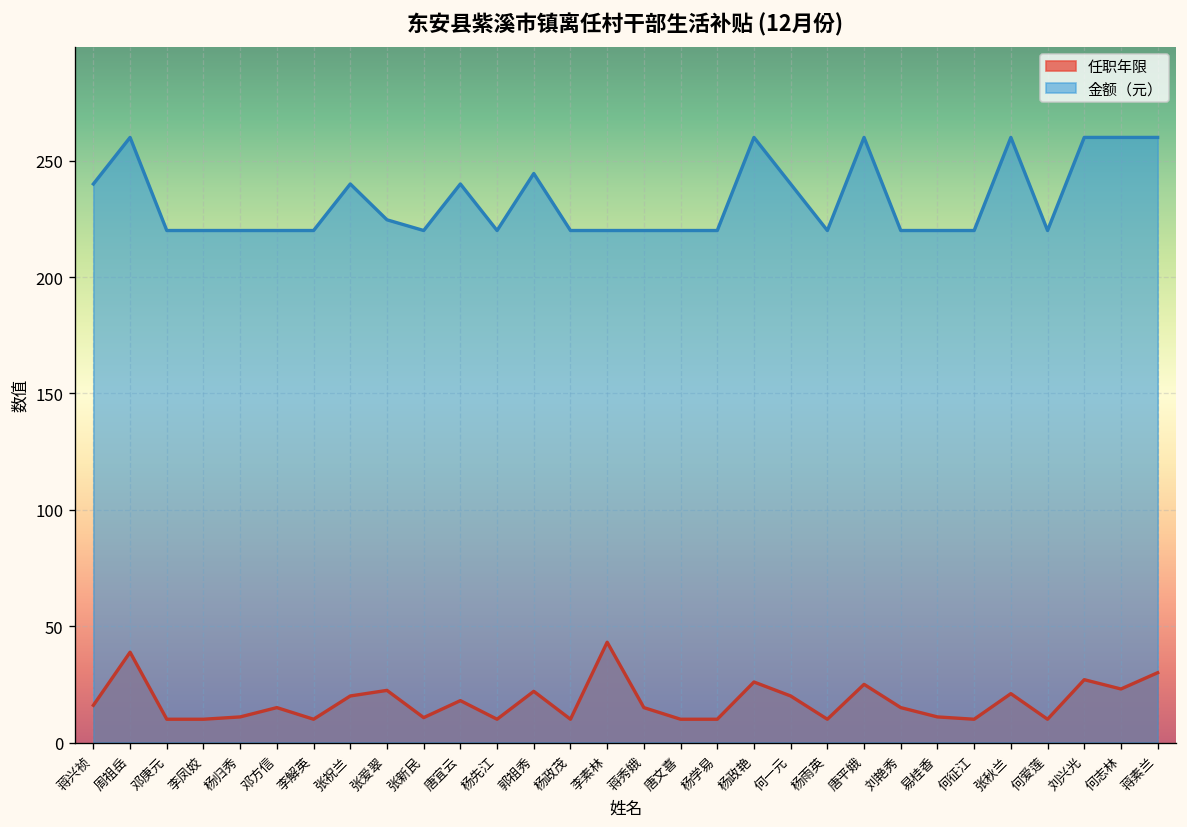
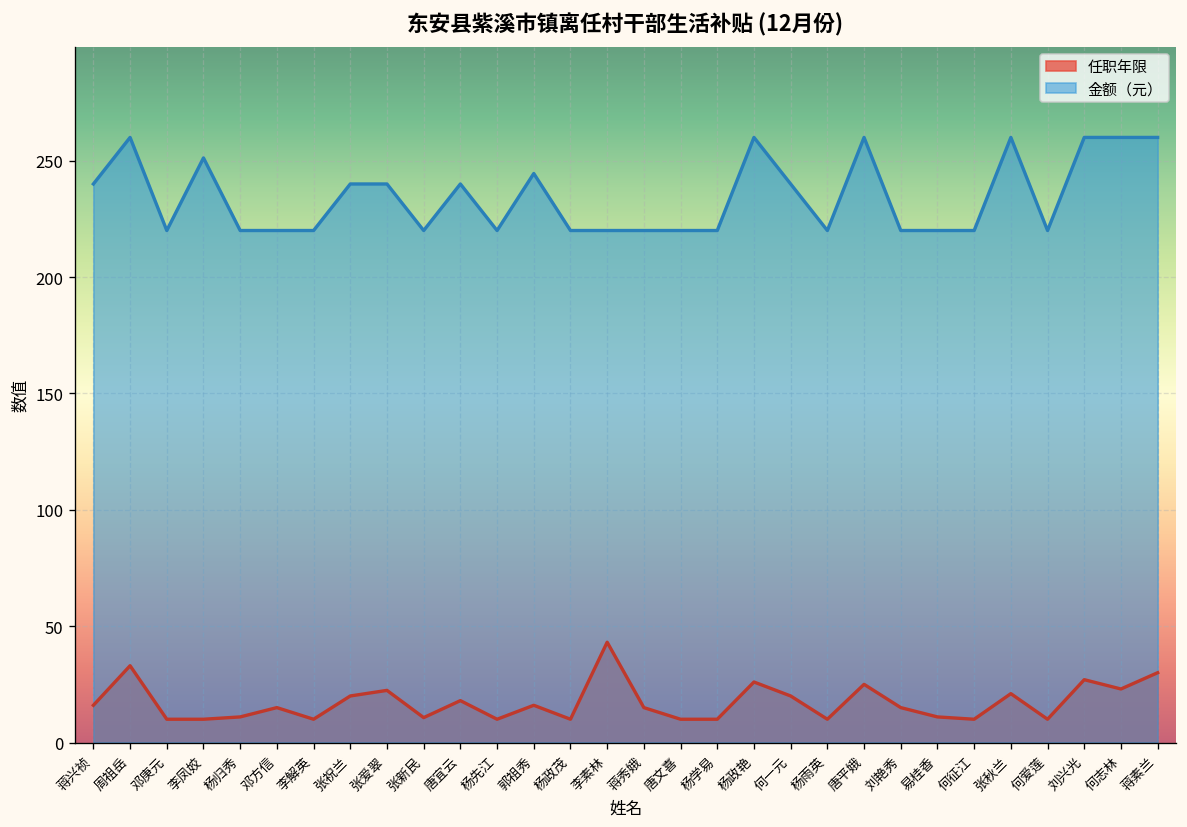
  {
    "任职年限": {
      "蒋兴祯": 16,
-     "周祖岳": 39,
+     "周祖岳": 33,
      "邓庚元": 10,
      "李凤姣": 10,
      "杨归秀": 11,
      "邓方信": 15,
      "李解英": 10,
      "张祝兰": 20,
      "张爱翠": 22,
      "张新民": 11,
      "唐宜云": 18,
      "杨先江": 10,
-     "郭祖秀": 22,
+     "郭祖秀": 16,
      "杨政茂": 10,
      "李素林": 43,
      "蒋秀娥": 15,
      "唐文喜": 10,
      "杨学易": 10,
      "杨政艳": 26,
      "何一元": 20,
      "杨雨英": 10,
      "唐平娥": 25,
      "刘艳秀": 15,
      "易桂香": 11,
      "何征江": 10,
      "张秋兰": 21,
      "何爱莲": 10,
      "刘兴光": 27,
      "何志林": 23,
      "蒋素兰": 30
    },
    "金额（元）": {
      "蒋兴祯": 240,
      "周祖岳": 260,
      "邓庚元": 220,
-     "李凤姣": 220,
+     "李凤姣": 251,
      "杨归秀": 220,
      "邓方信": 220,
      "李解英": 220,
      "张祝兰": 240,
-     "张爱翠": 225,
+     "张爱翠": 240,
      "张新民": 220,
      "唐宜云": 240,
      "杨先江": 220,
      "郭祖秀": 245,
      "杨政茂": 220,
      "李素林": 220,
      "蒋秀娥": 220,
      "唐文喜": 220,
      "杨学易": 220,
      "杨政艳": 260,
      "何一元": 240,
      "杨雨英": 220,
      "唐平娥": 260,
      "刘艳秀": 220,
      "易桂香": 220,
      "何征江": 220,
      "张秋兰": 260,
      "何爱莲": 220,
      "刘兴光": 260,
      "何志林": 260,
      "蒋素兰": 260
    }
  }
